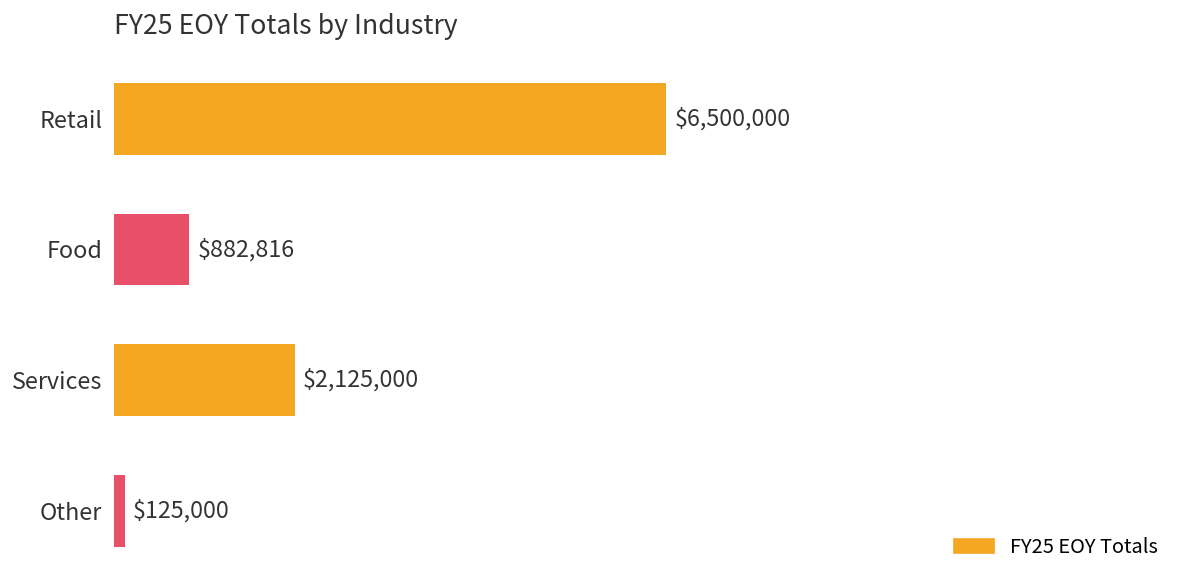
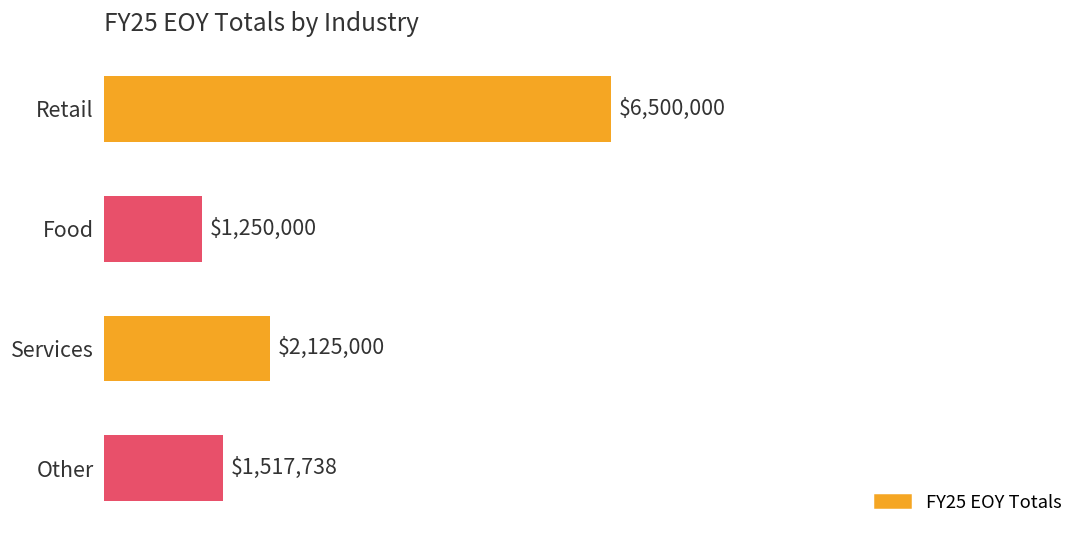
  {
    "Retail": "$6,500,000",
-   "Food": "$882,816",
+   "Food": "$1,250,000",
    "Services": "$2,125,000",
-   "Other": "$125,000"
+   "Other": "$1,517,738"
  }
